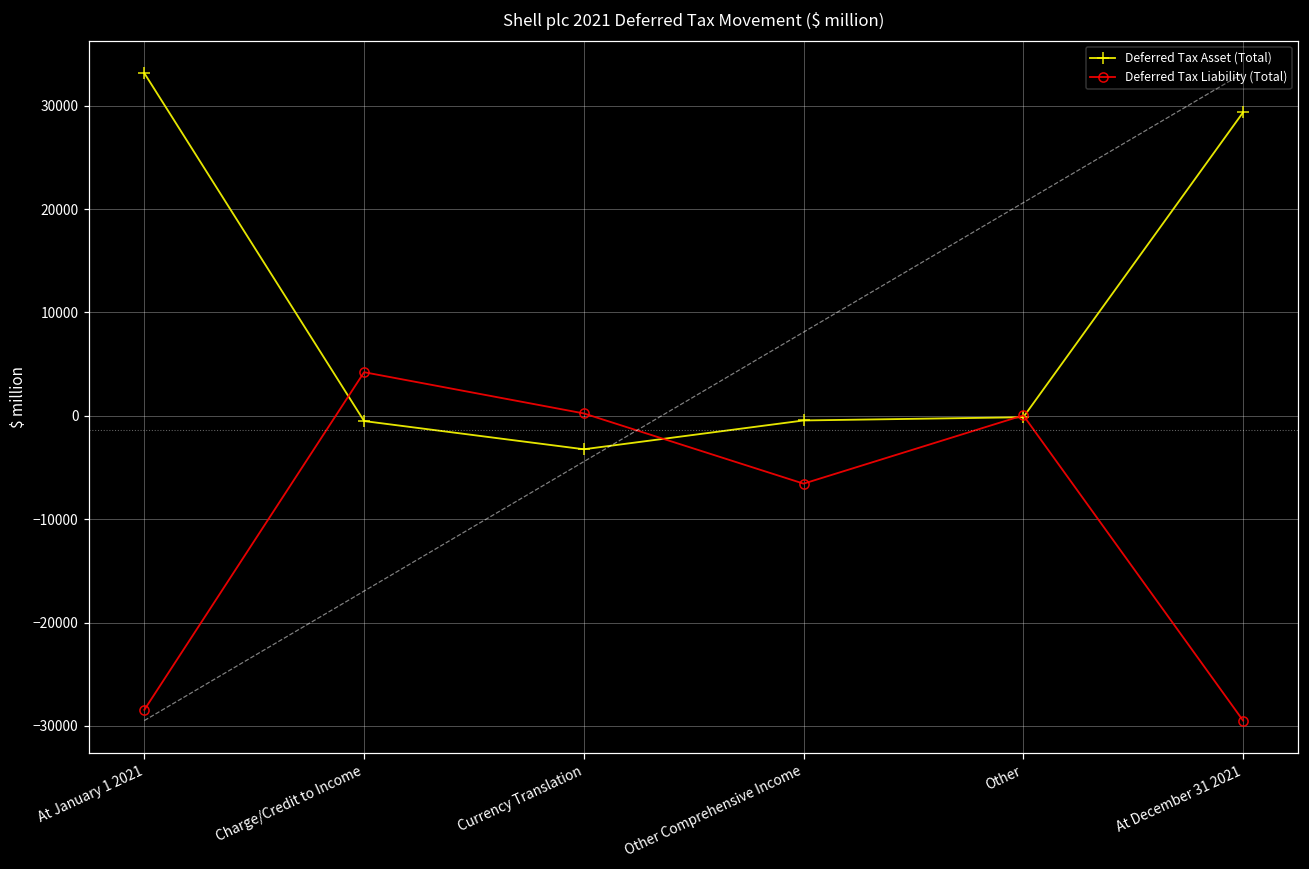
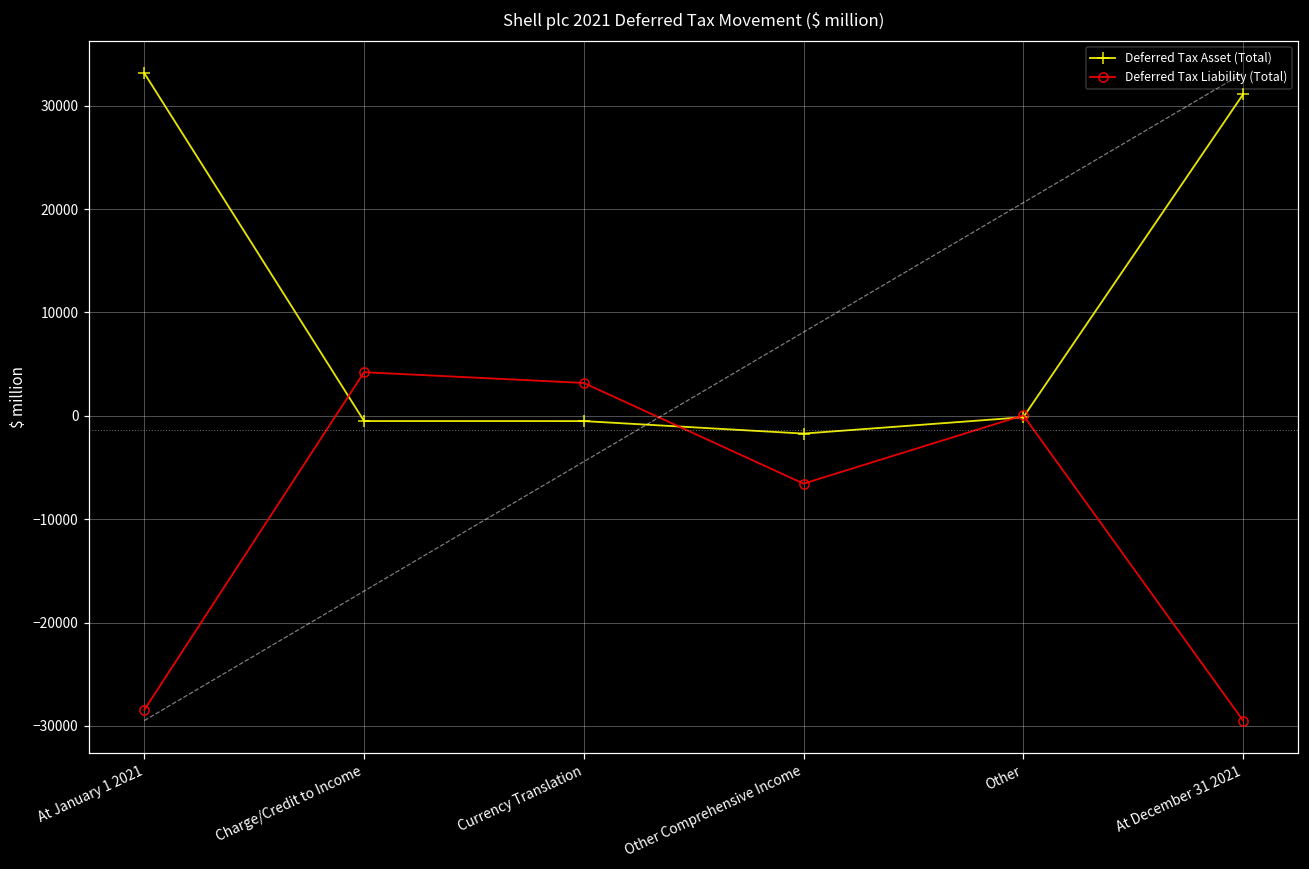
  {
    "Deferred Tax Asset (Total)": {
      "At January 1 2021": 33000,
      "Charge/Credit to Income": -1000,
-     "Currency Translation": -3000,
-     "Other Comprehensive Income": 0,
-     "At December 31 2021": 29000
+     "Currency Translation": -1000,
+     "Other Comprehensive Income": -2000,
+     "At December 31 2021": 31000
    },
    "Deferred Tax Liability (Total)": {
      "At January 1 2021": -28000,
      "Charge/Credit to Income": 4000,
-     "Currency Translation": 0,
+     "Currency Translation": 3000,
      "Other Comprehensive Income": -7000,
      "At December 31 2021": -29000
    }
  }
